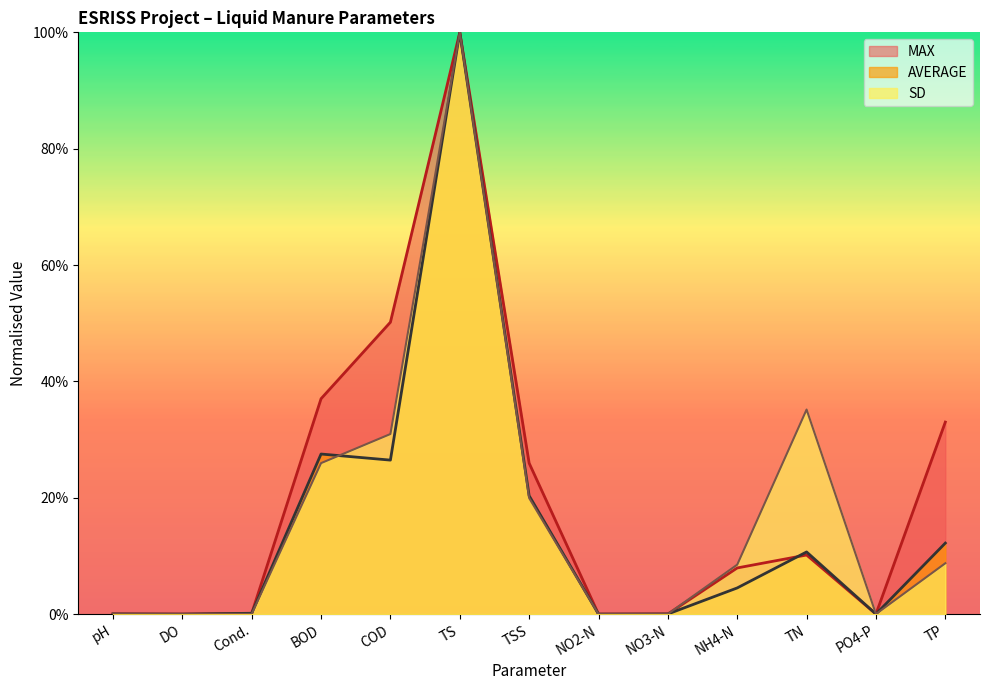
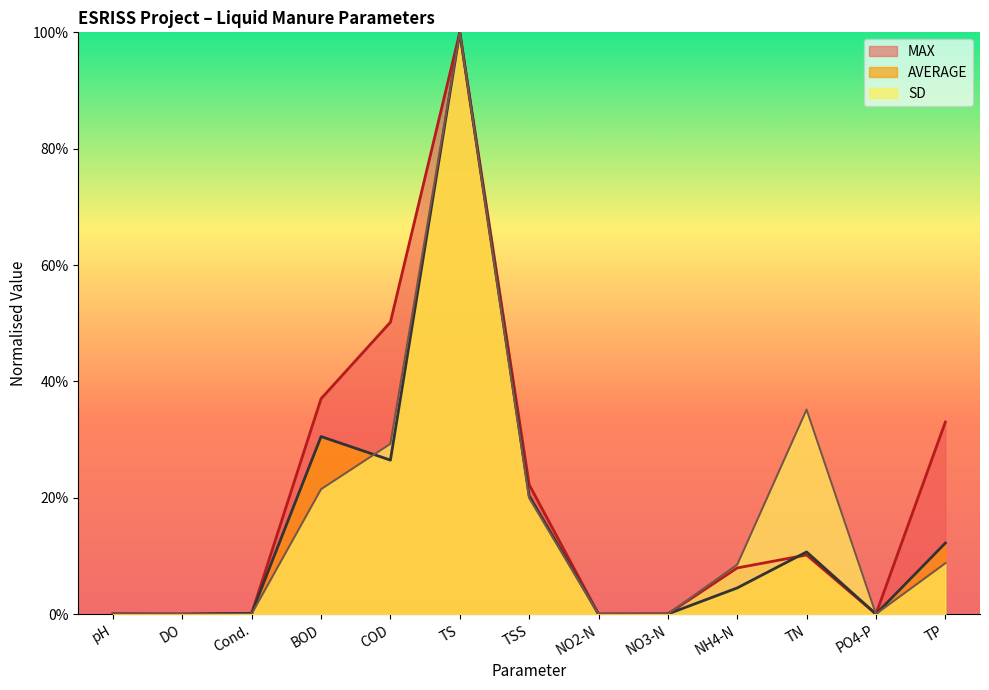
  {
    "MAX": {
      "BOD": "37%",
      "COD": "50%",
-     "TSS": "26%",
+     "TSS": "22%",
      "NH4-N": "8%",
      "TN": "10%",
      "TP": "33%"
    },
    "AVERAGE": {
-     "BOD": "28%",
+     "BOD": "31%",
      "COD": "26%",
      "NH4-N": "4%",
      "TN": "11%",
      "TP": "12%"
    },
    "SD": {
-     "BOD": "26%",
-     "COD": "31%",
+     "BOD": "21%",
+     "COD": "29%",
      "NH4-N": "8%",
      "TN": "35%",
      "TP": "9%"
    }
  }
